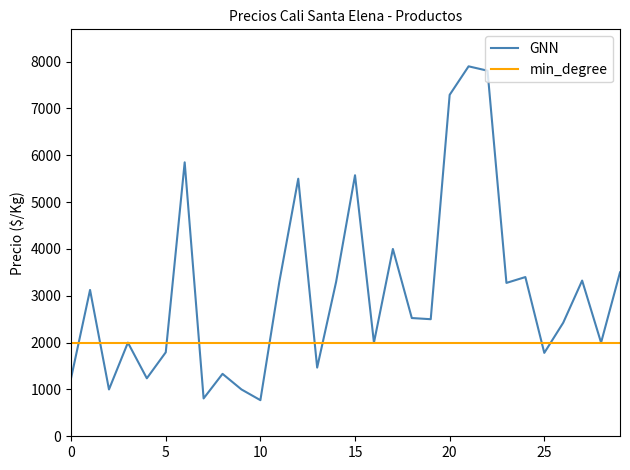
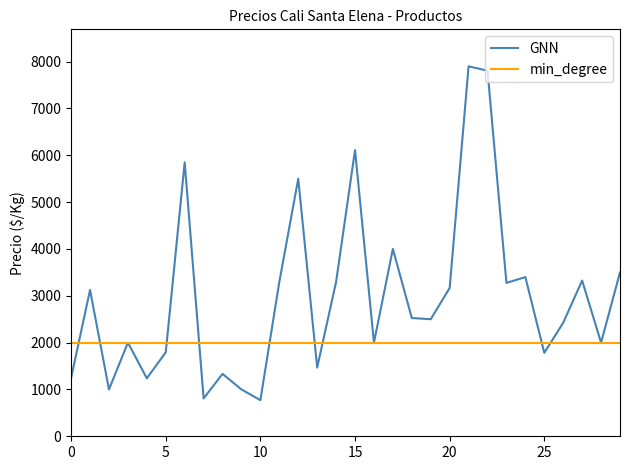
  {
    "GNN": {
      "0": 1200,
      "5": 1800,
      "10": 800,
-     "15": 5600,
-     "20": 7300,
+     "15": 6100,
+     "20": 3200,
      "25": 1800
    },
    "min_degree": {
      "0": 2000,
      "5": 2000,
      "10": 2000,
      "15": 2000,
      "20": 2000,
      "25": 2000
    }
  }
